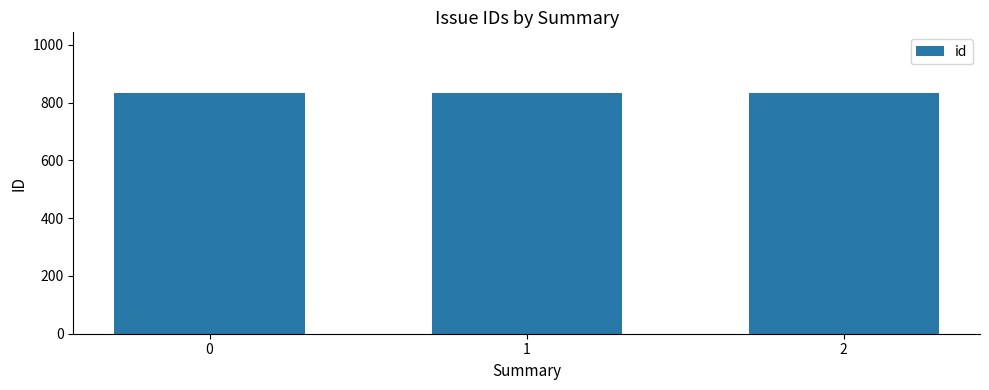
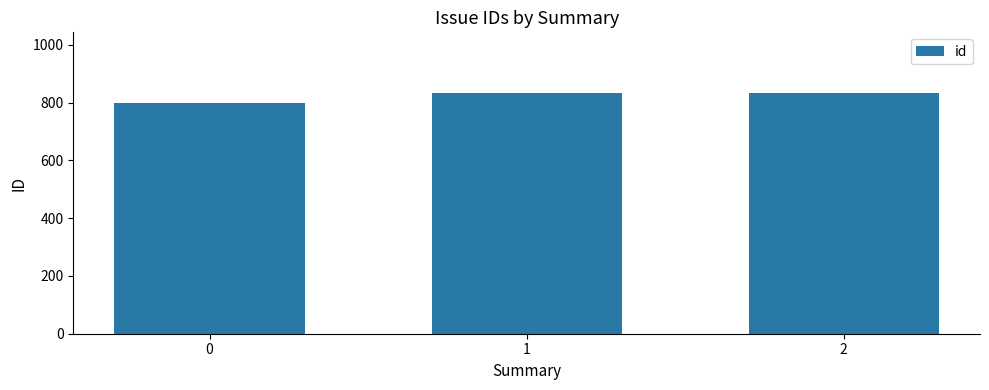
  {
-   "0": 830,
+   "0": 800,
    "1": 830,
    "2": 840
  }
